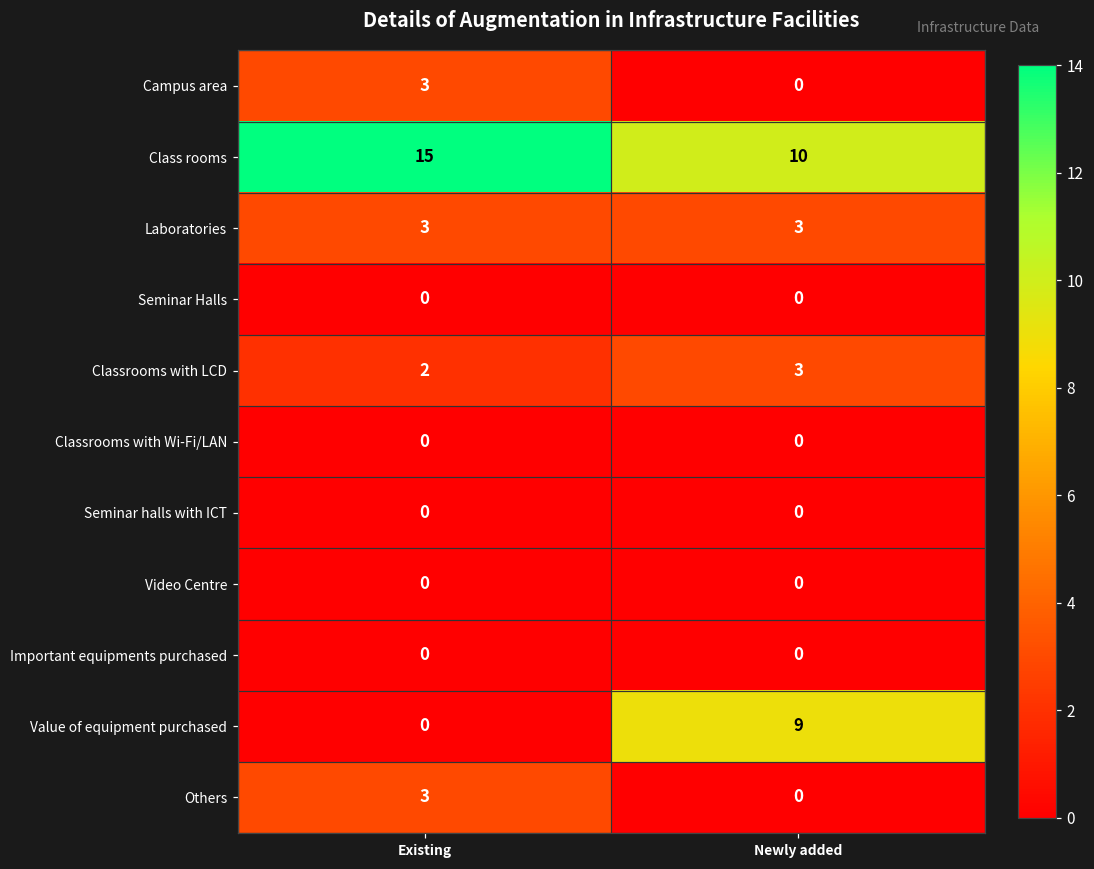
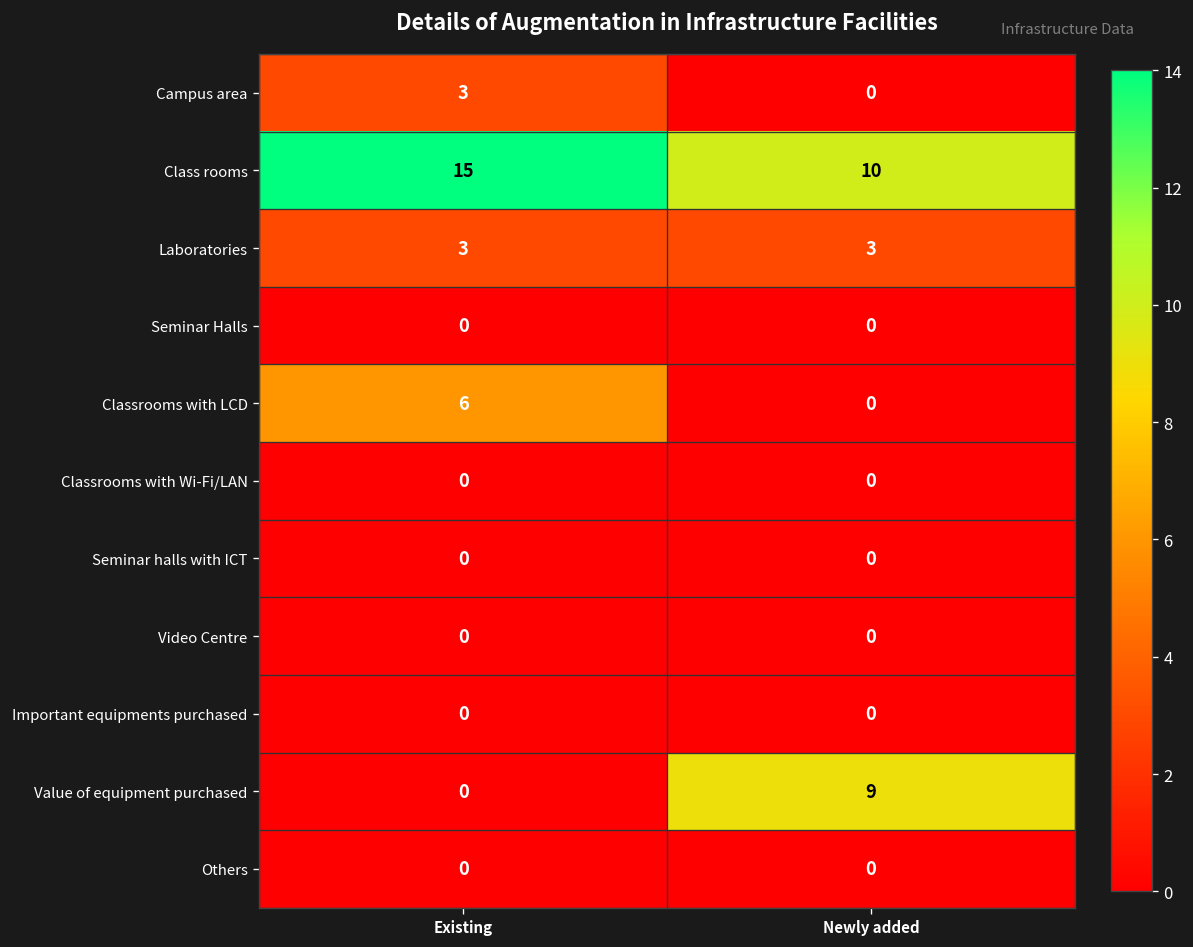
  {
    "Campus area": {
      "Existing": 3,
      "Newly added": 0
    },
    "Class rooms": {
      "Existing": 15,
      "Newly added": 10
    },
    "Laboratories": {
      "Existing": 3,
      "Newly added": 3
    },
    "Seminar Halls": {
      "Existing": 0,
      "Newly added": 0
    },
    "Classrooms with LCD": {
-     "Existing": 2,
-     "Newly added": 3
+     "Existing": 6,
+     "Newly added": 0
    },
    "Classrooms with Wi-Fi/LAN": {
      "Existing": 0,
      "Newly added": 0
    },
    "Seminar halls with ICT": {
      "Existing": 0,
      "Newly added": 0
    },
    "Video Centre": {
      "Existing": 0,
      "Newly added": 0
    },
    "Important equipments purchased": {
      "Existing": 0,
      "Newly added": 0
    },
    "Value of equipment purchased": {
      "Existing": 0,
      "Newly added": 9
    },
    "Others": {
-     "Existing": 3,
+     "Existing": 0,
      "Newly added": 0
    }
  }
